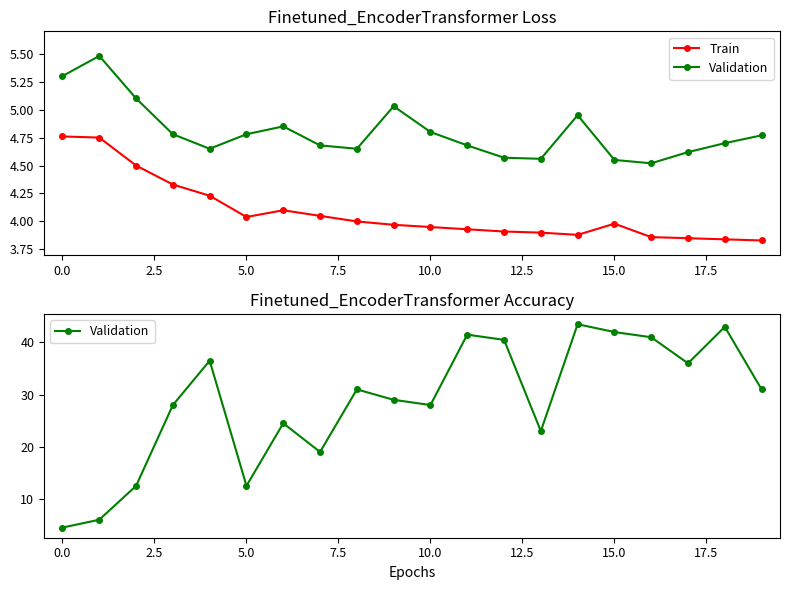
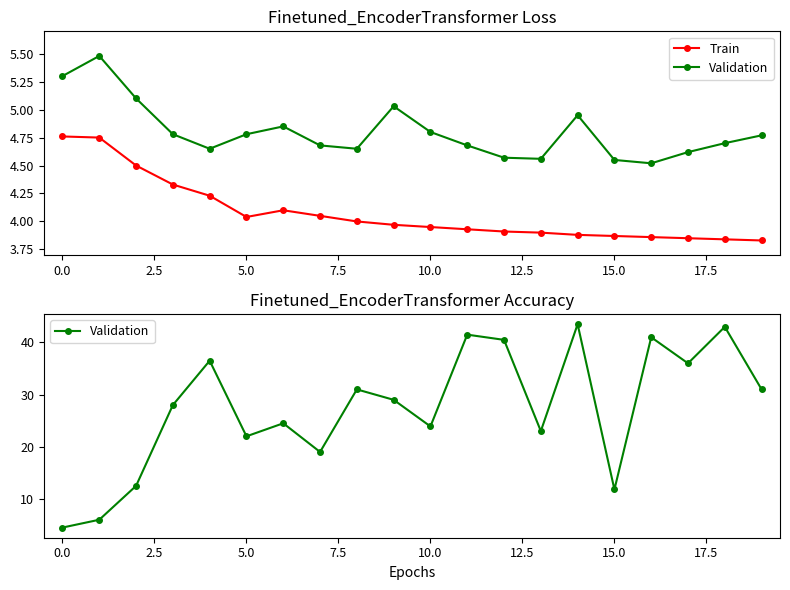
  {
    "Finetuned_EncoderTransformer Loss": {
      "Train": {
        "0.0": 4.76,
        "5.0": 4.04,
        "10.0": 3.95,
-       "15.0": 3.98
+       "15.0": 3.87
      },
      "Validation": {
        "0.0": 5.30,
        "5.0": 4.78,
        "10.0": 4.80,
        "15.0": 4.55
      }
    },
    "Finetuned_EncoderTransformer Accuracy": {
      "0.0": 5,
-     "5.0": 13,
-     "10.0": 28,
-     "15.0": 42
+     "5.0": 22,
+     "10.0": 24,
+     "15.0": 12
    }
  }
